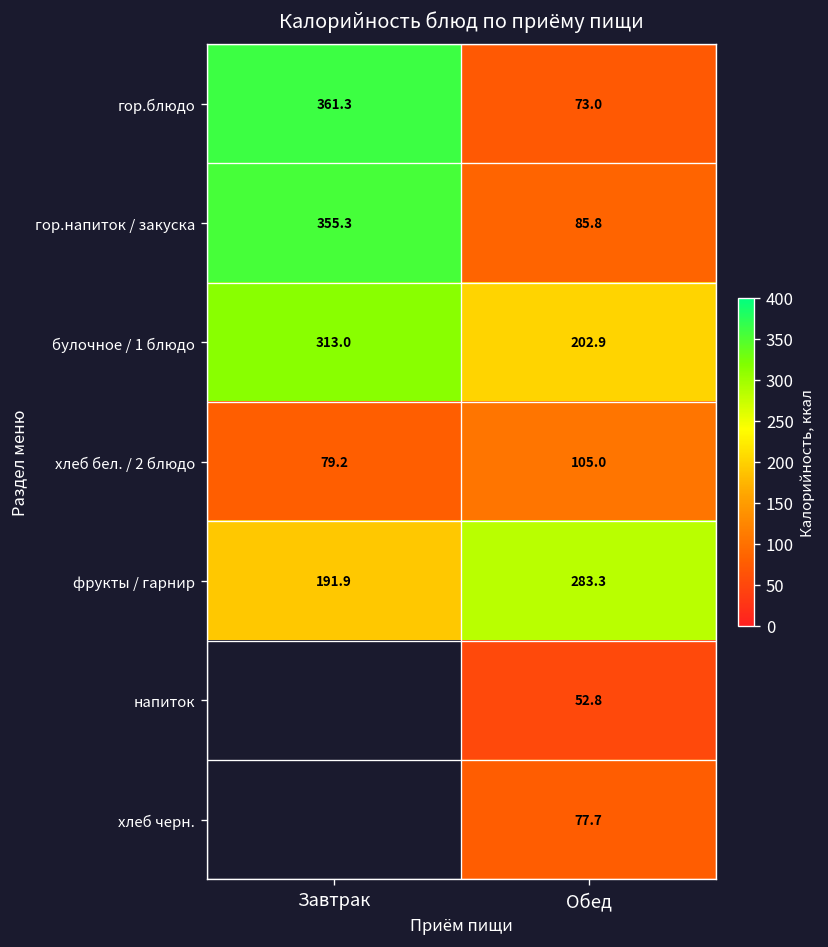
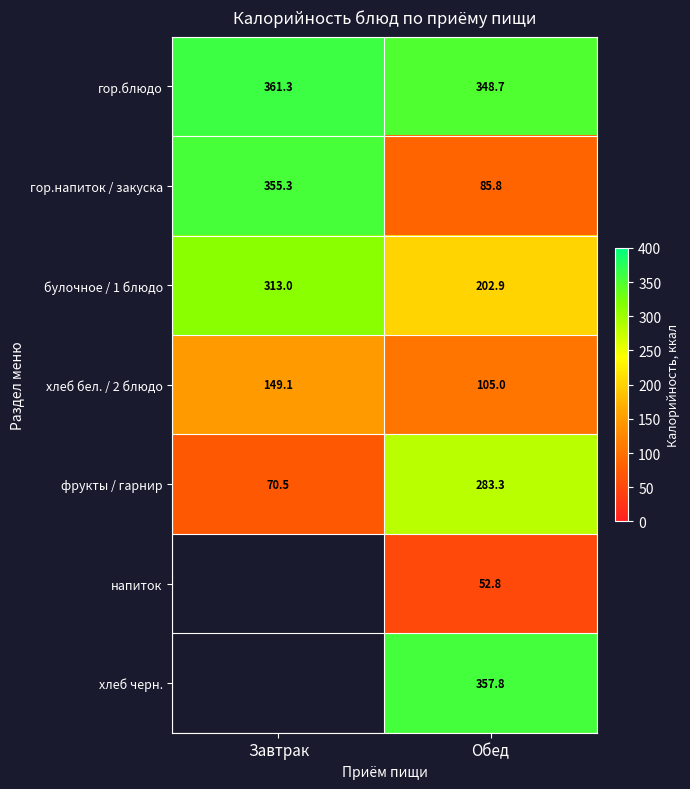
  {
    "гор.блюдо": {
      "Завтрак": 361.3,
-     "Обед": 73.0
+     "Обед": 348.7
    },
    "гор.напиток / закуска": {
      "Завтрак": 355.3,
      "Обед": 85.8
    },
    "булочное / 1 блюдо": {
      "Завтрак": 313.0,
      "Обед": 202.9
    },
    "хлеб бел. / 2 блюдо": {
-     "Завтрак": 79.2,
+     "Завтрак": 149.1,
      "Обед": 105.0
    },
    "фрукты / гарнир": {
-     "Завтрак": 191.9,
+     "Завтрак": 70.5,
      "Обед": 283.3
    },
    "напиток": {
      "Обед": 52.8
    },
    "хлеб черн.": {
-     "Обед": 77.7
+     "Обед": 357.8
    }
  }
